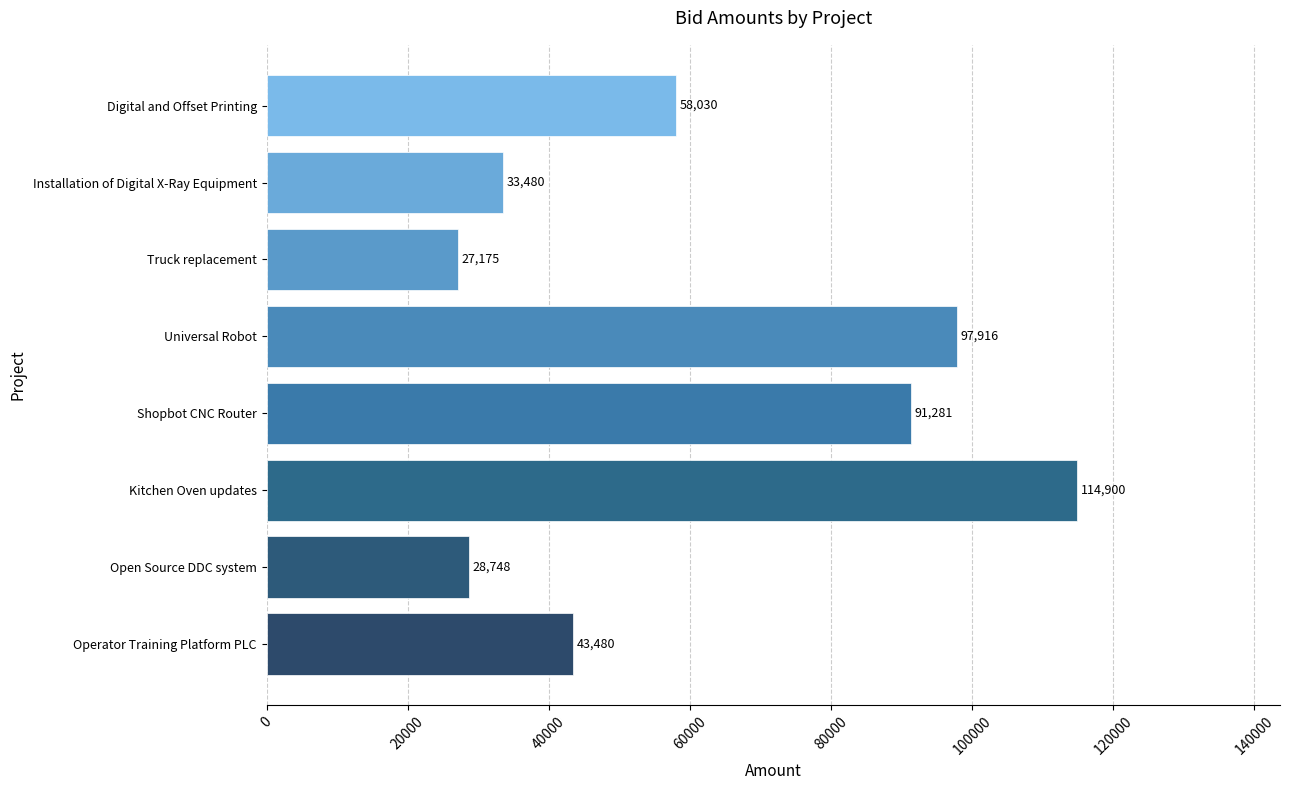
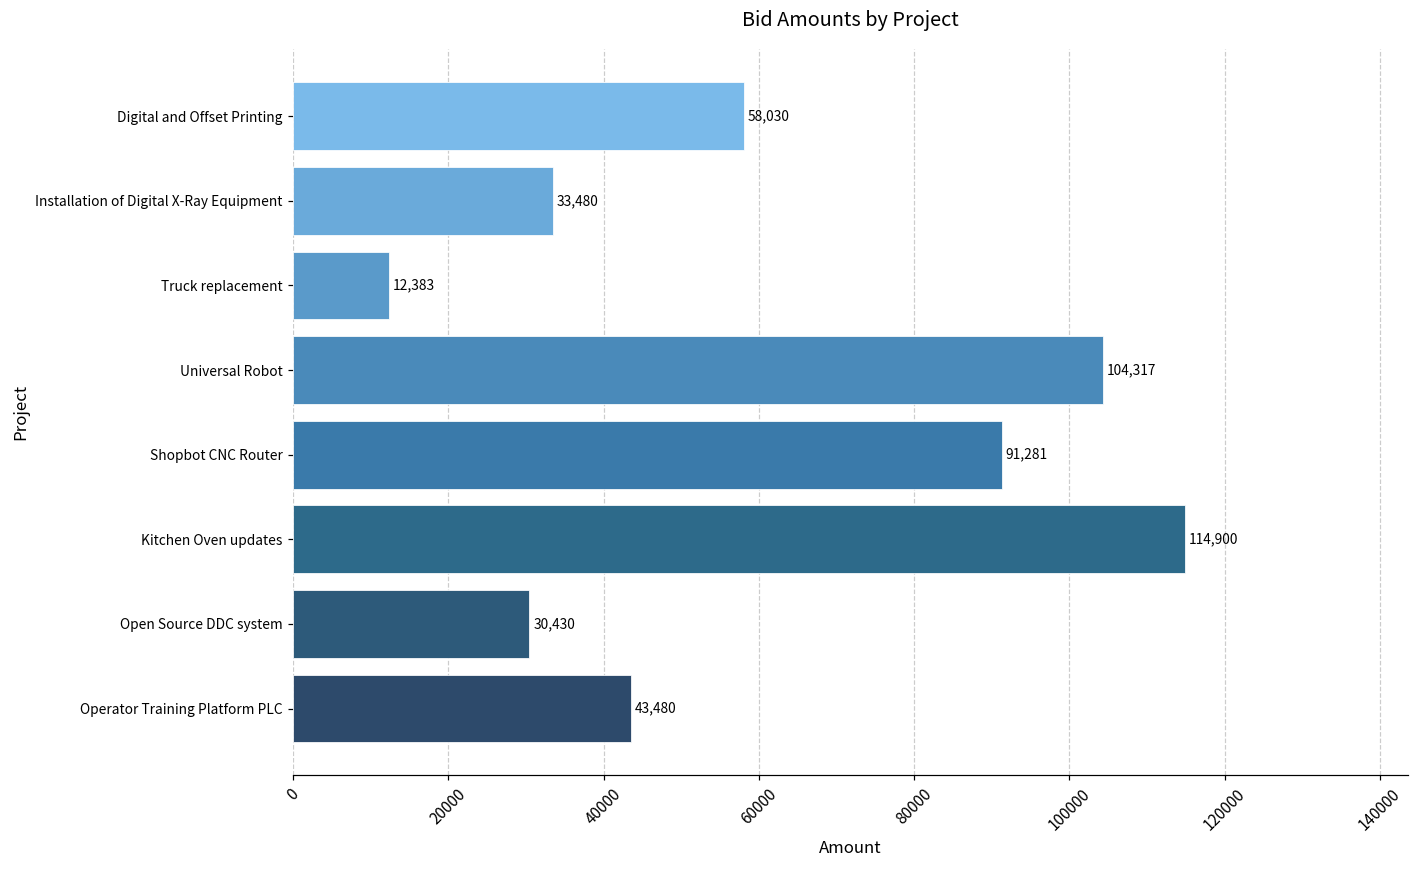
  {
    "Digital and Offset Printing": "58,030",
    "Installation of Digital X-Ray Equipment": "33,480",
-   "Truck replacement": "27,175",
-   "Universal Robot": "97,916",
+   "Truck replacement": "12,383",
+   "Universal Robot": "104,317",
    "Shopbot CNC Router": "91,281",
    "Kitchen Oven updates": "114,900",
-   "Open Source DDC system": "28,748",
+   "Open Source DDC system": "30,430",
    "Operator Training Platform PLC": "43,480"
  }
